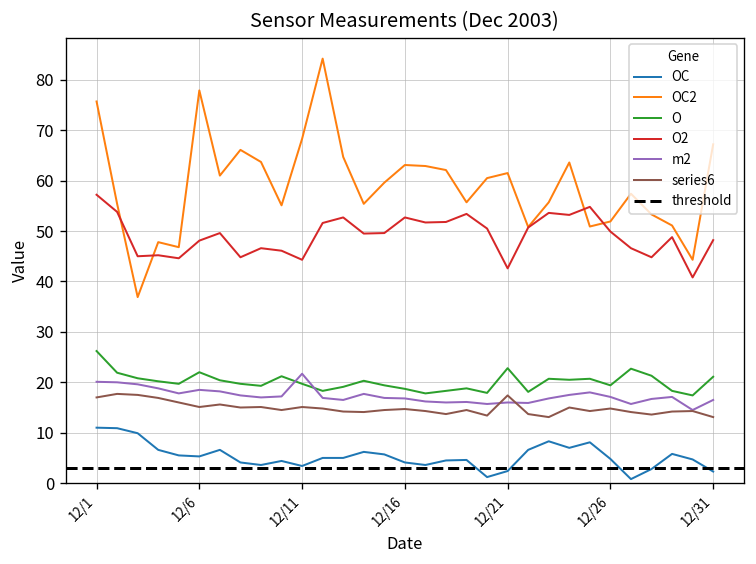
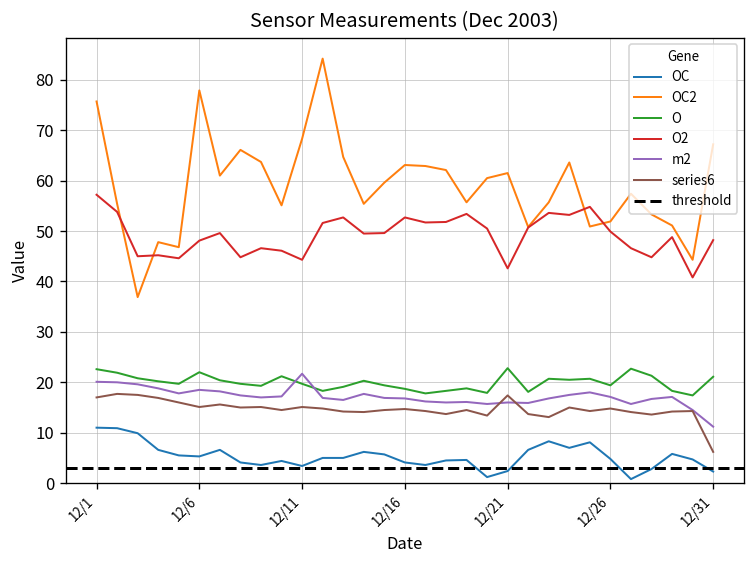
  {
    "OC": {
      "12/1": 11,
      "12/6": 5,
      "12/11": 3,
      "12/16": 4,
      "12/21": 2,
      "12/26": 5,
      "12/31": 2
    },
    "OC2": {
      "12/1": 76,
      "12/6": 78,
      "12/11": 68,
      "12/16": 63,
      "12/21": 62,
      "12/26": 52
    },
    "O": {
-     "12/1": 26,
+     "12/1": 23,
      "12/6": 22,
      "12/11": 20,
      "12/16": 19,
      "12/21": 23,
      "12/26": 19,
      "12/31": 21
    },
    "O2": {
      "12/1": 57,
      "12/6": 48,
      "12/11": 44,
      "12/16": 53,
      "12/21": 43,
      "12/26": 50,
      "12/31": 48
    },
    "m2": {
      "12/1": 20,
      "12/6": 19,
      "12/11": 22,
      "12/16": 17,
      "12/21": 16,
      "12/26": 17,
-     "12/31": 17
+     "12/31": 11
    },
    "series6": {
      "12/1": 17,
      "12/6": 15,
      "12/11": 15,
      "12/16": 15,
      "12/21": 17,
      "12/26": 15,
-     "12/31": 13
+     "12/31": 6
    }
  }
